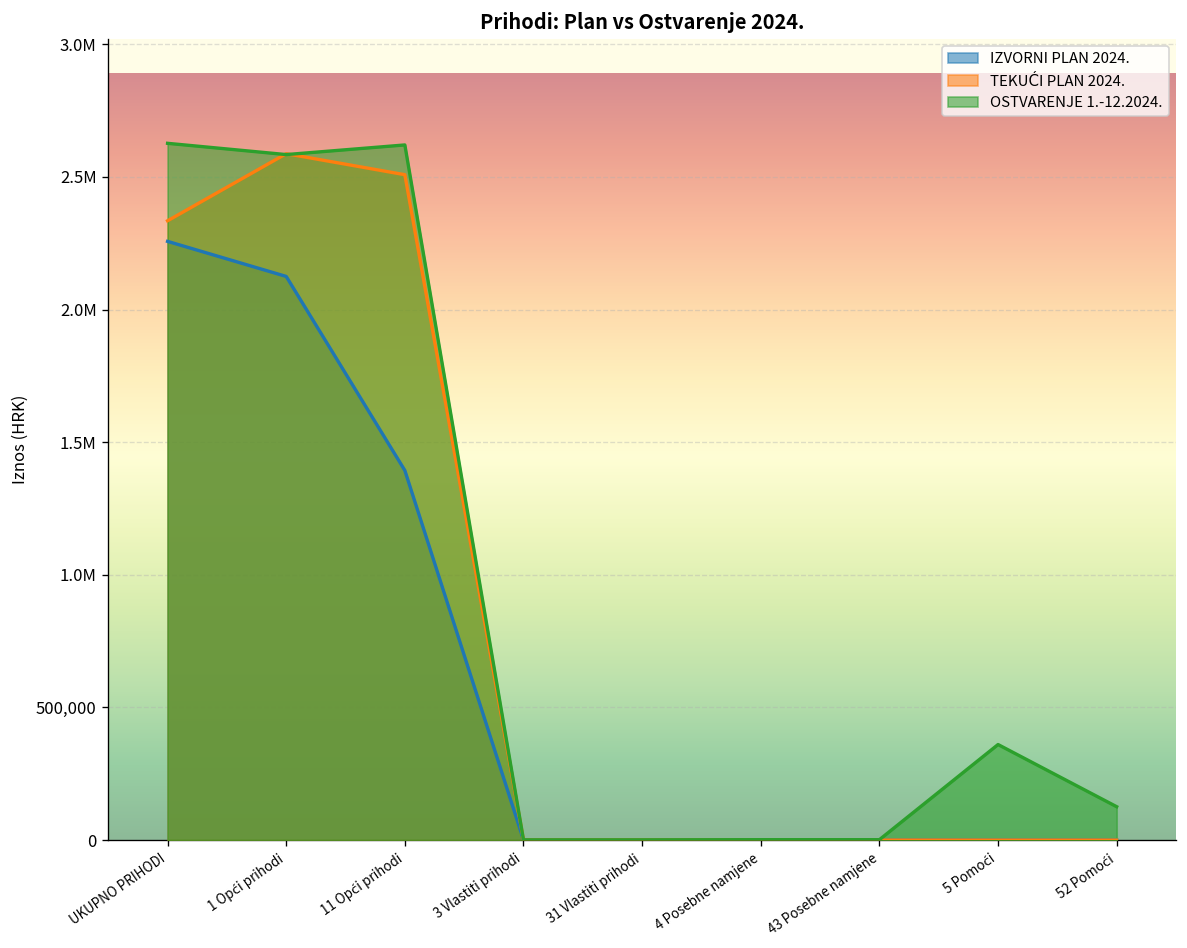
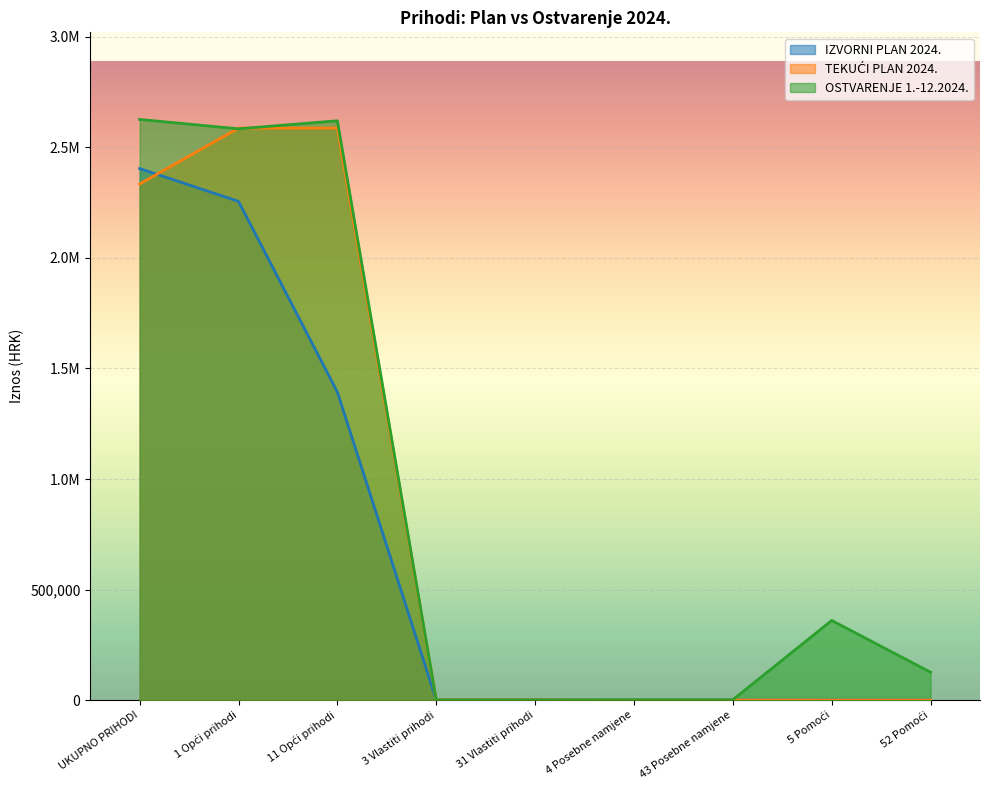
  {
    "IZVORNI PLAN 2024.": {
-     "UKUPNO PRIHODI": "2,260,000",
-     "1 Opći prihodi": "2,120,000",
+     "UKUPNO PRIHODI": "2,400,000",
+     "1 Opći prihodi": "2,260,000",
      "11 Opći prihodi": "1,390,000"
    },
    "TEKUĆI PLAN 2024.": {
      "UKUPNO PRIHODI": "2,330,000",
-     "11 Opći prihodi": "2,510,000"
+     "11 Opći prihodi": "2,590,000"
    },
    "OSTVARENJE 1.-12.2024.": {
      "UKUPNO PRIHODI": "2,630,000",
      "11 Opći prihodi": "2,620,000",
      "5 Pomoći": "360,000",
      "52 Pomoći": "130,000"
    }
  }
